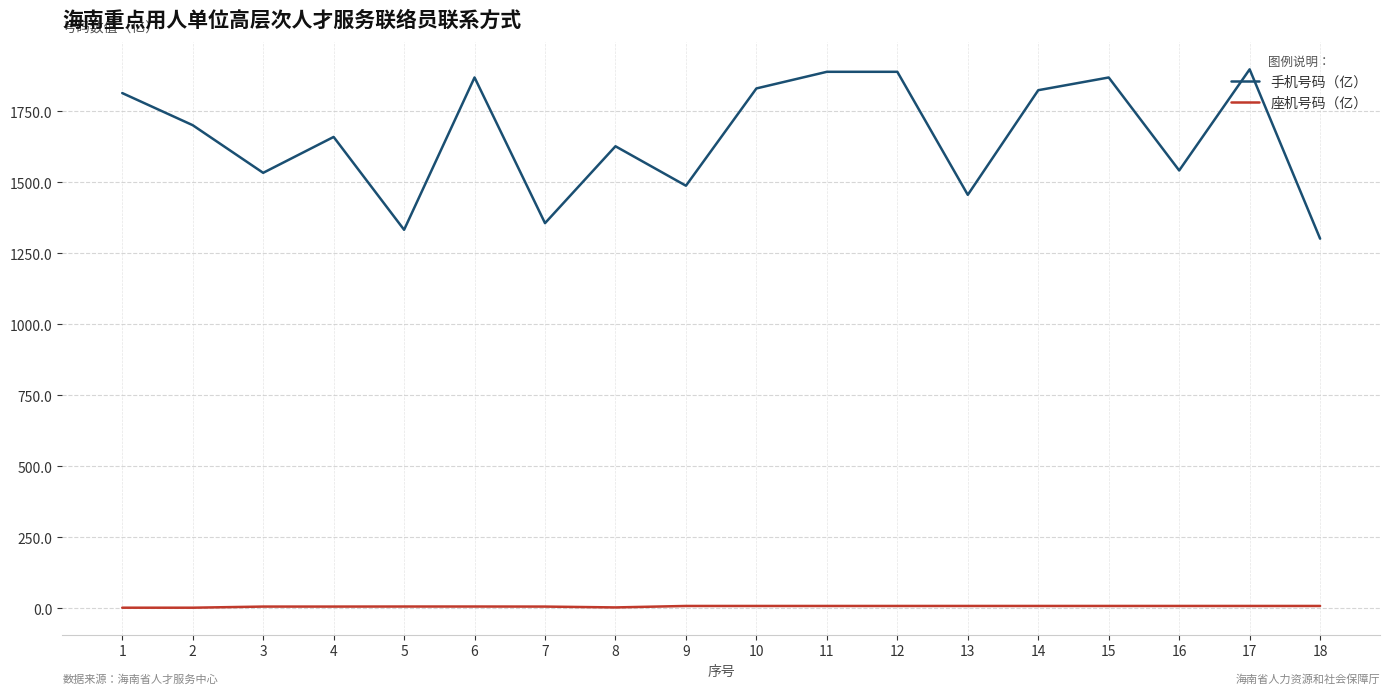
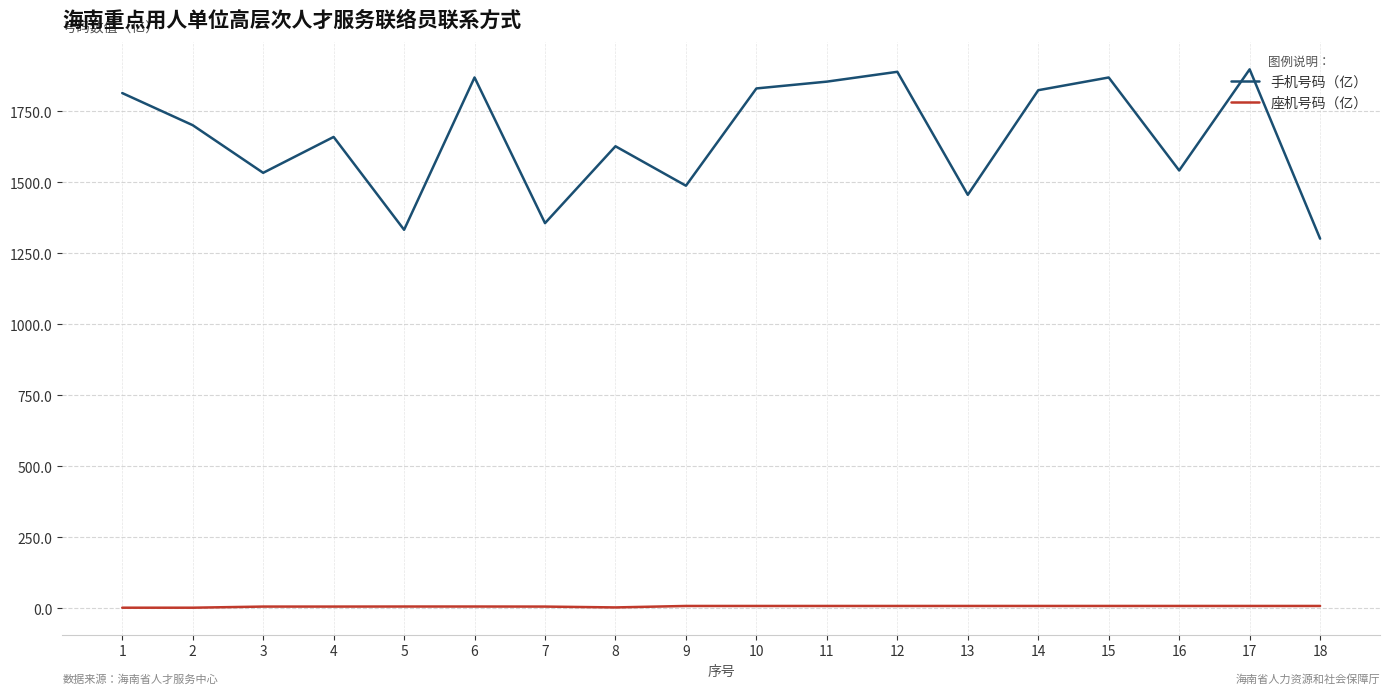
  {
    "手机号码（亿）": {
      "1": 1810,
      "2": 1700,
      "3": 1530,
      "4": 1660,
      "5": 1330,
      "6": 1870,
      "7": 1360,
      "8": 1630,
      "9": 1490,
      "10": 1830,
-     "11": 1890,
+     "11": 1850,
      "12": 1890,
      "13": 1460,
      "14": 1820,
      "15": 1870,
      "16": 1540,
      "17": 1900,
      "18": 1300
    },
    "座机号码（亿）": {
      "1": 0,
      "2": 0,
      "3": 10,
      "4": 10,
      "5": 10,
      "6": 10,
      "7": 10,
      "8": 0,
      "9": 10,
      "10": 10,
      "11": 10,
      "12": 10,
      "13": 10,
      "14": 10,
      "15": 10,
      "16": 10,
      "17": 10,
      "18": 10
    }
  }
